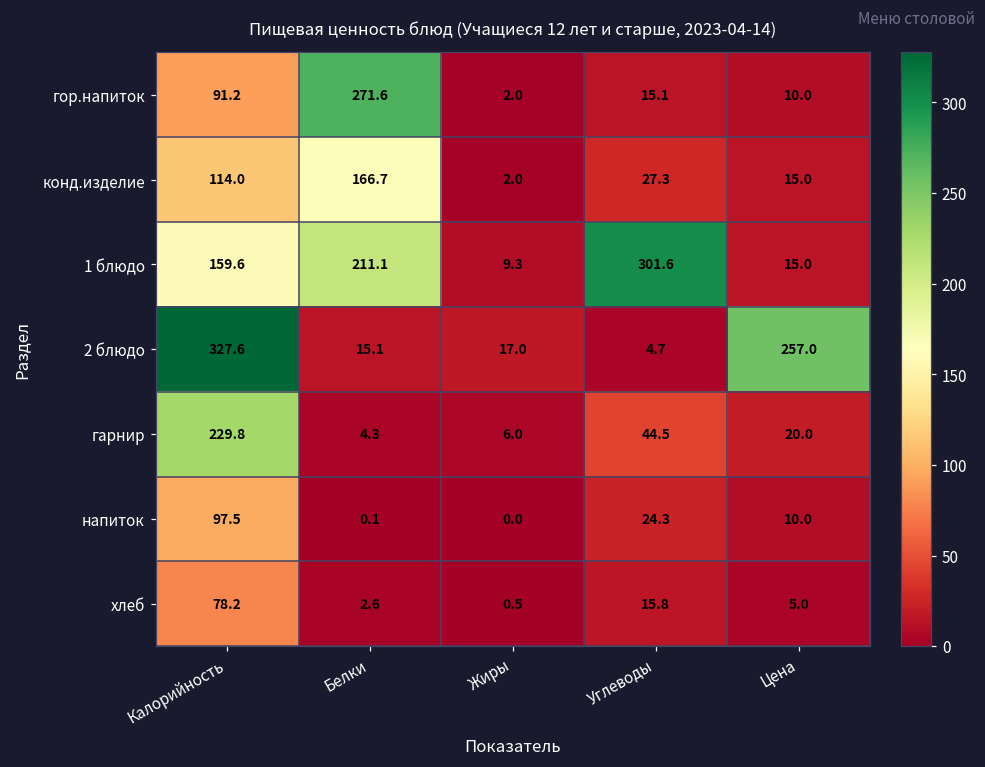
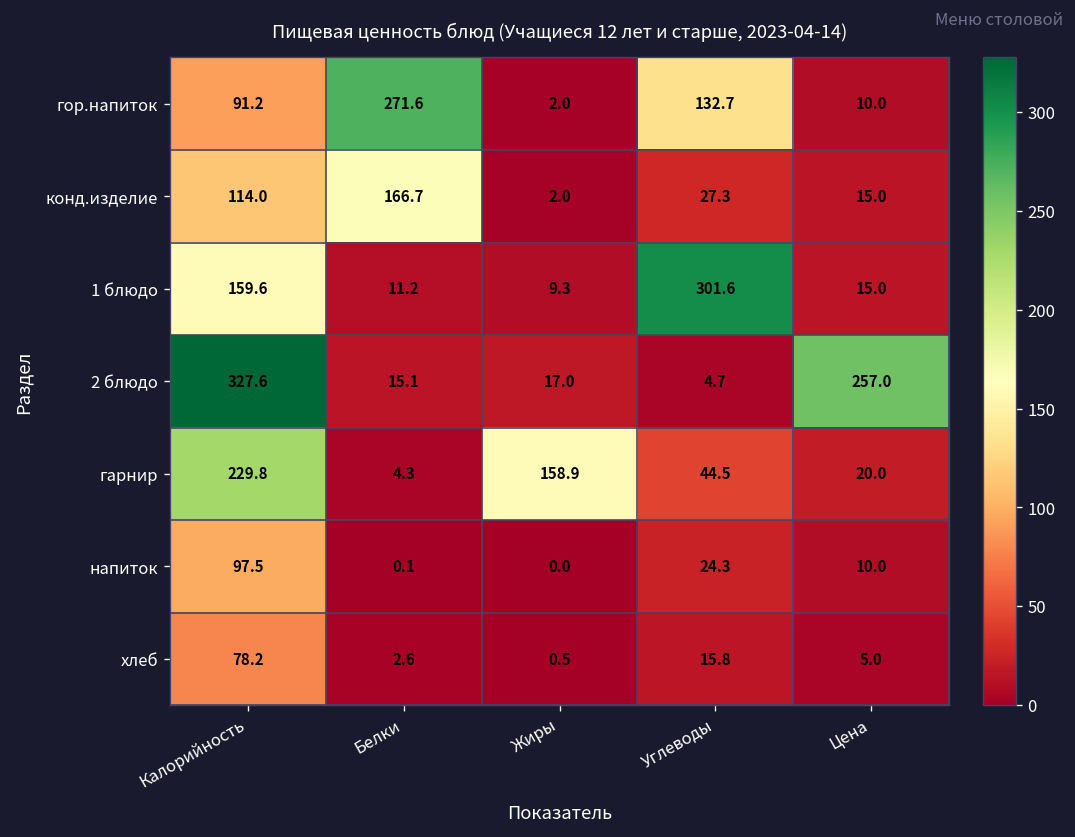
  {
    "гор.напиток": {
      "Калорийность": 91.2,
      "Белки": 271.6,
      "Жиры": 2.0,
-     "Углеводы": 15.1,
+     "Углеводы": 132.7,
      "Цена": 10.0
    },
    "конд.изделие": {
      "Калорийность": 114.0,
      "Белки": 166.7,
      "Жиры": 2.0,
      "Углеводы": 27.3,
      "Цена": 15.0
    },
    "1 блюдо": {
      "Калорийность": 159.6,
-     "Белки": 211.1,
+     "Белки": 11.2,
      "Жиры": 9.3,
      "Углеводы": 301.6,
      "Цена": 15.0
    },
    "2 блюдо": {
      "Калорийность": 327.6,
      "Белки": 15.1,
      "Жиры": 17.0,
      "Углеводы": 4.7,
      "Цена": 257.0
    },
    "гарнир": {
      "Калорийность": 229.8,
      "Белки": 4.3,
-     "Жиры": 6.0,
+     "Жиры": 158.9,
      "Углеводы": 44.5,
      "Цена": 20.0
    },
    "напиток": {
      "Калорийность": 97.5,
      "Белки": 0.1,
      "Жиры": 0.0,
      "Углеводы": 24.3,
      "Цена": 10.0
    },
    "хлеб": {
      "Калорийность": 78.2,
      "Белки": 2.6,
      "Жиры": 0.5,
      "Углеводы": 15.8,
      "Цена": 5.0
    }
  }
